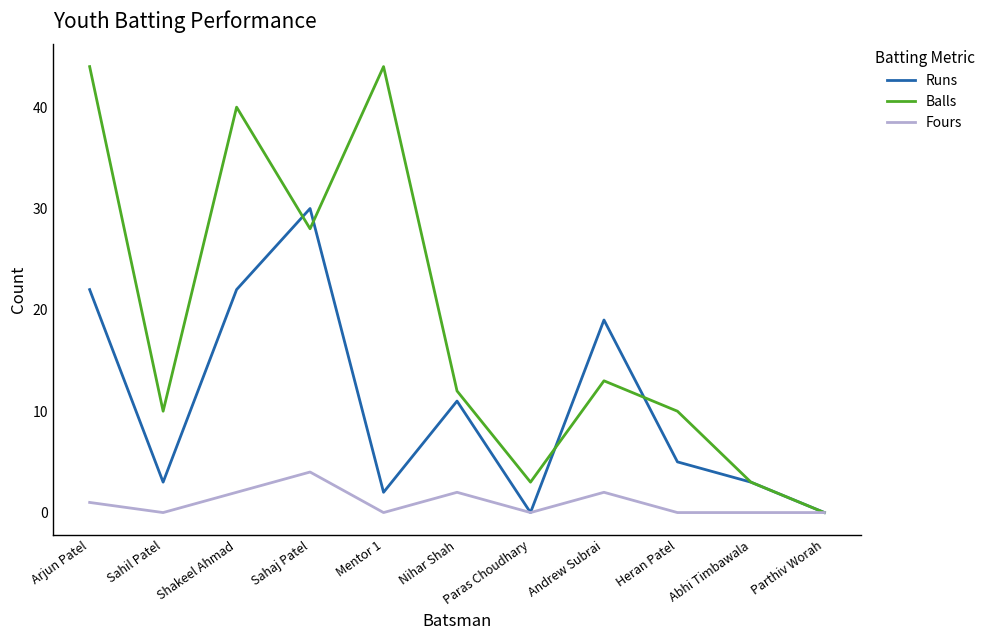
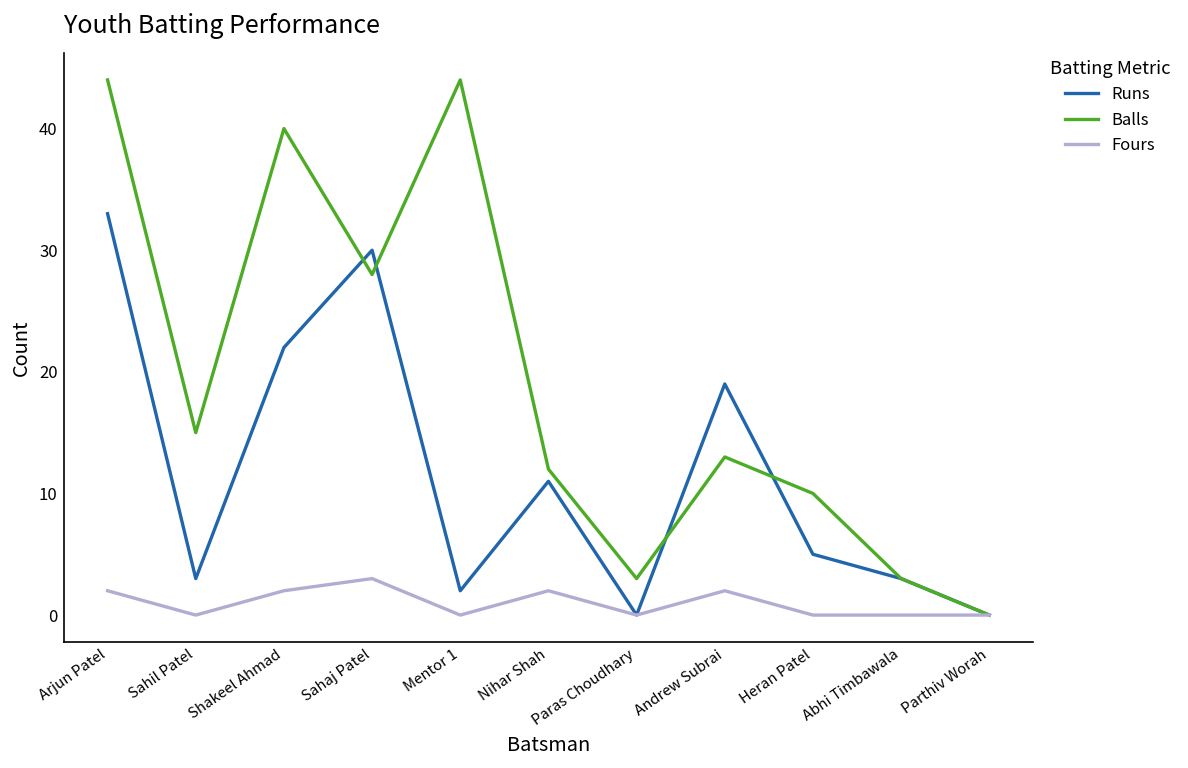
  {
    "Runs": {
-     "Arjun Patel": 22,
+     "Arjun Patel": 33,
      "Sahil Patel": 3,
      "Shakeel Ahmad": 22,
      "Sahaj Patel": 30,
      "Mentor 1": 2,
      "Nihar Shah": 11,
      "Andrew Subrai": 19,
      "Heran Patel": 5
    },
    "Balls": {
      "Arjun Patel": 44,
-     "Sahil Patel": 10,
+     "Sahil Patel": 15,
      "Shakeel Ahmad": 40,
      "Sahaj Patel": 28,
      "Mentor 1": 44,
      "Nihar Shah": 12,
      "Paras Choudhary": 3,
      "Andrew Subrai": 13,
      "Heran Patel": 10
    },
    "Fours": {
-     "Arjun Patel": 1,
+     "Arjun Patel": 2,
      "Sahil Patel": 0,
      "Shakeel Ahmad": 2,
-     "Sahaj Patel": 4,
+     "Sahaj Patel": 3,
      "Mentor 1": 0,
      "Nihar Shah": 2,
      "Andrew Subrai": 2,
      "Heran Patel": 0,
      "Abhi Timbawala": 0
    }
  }
